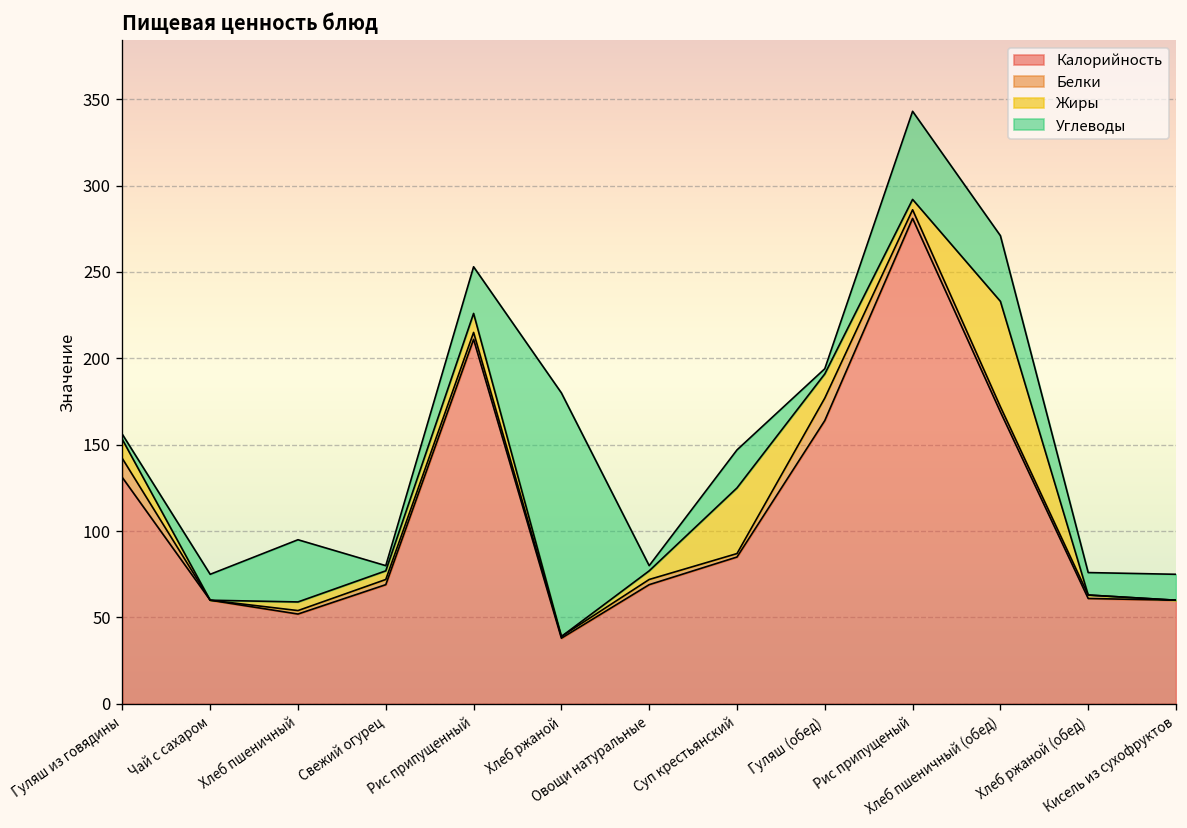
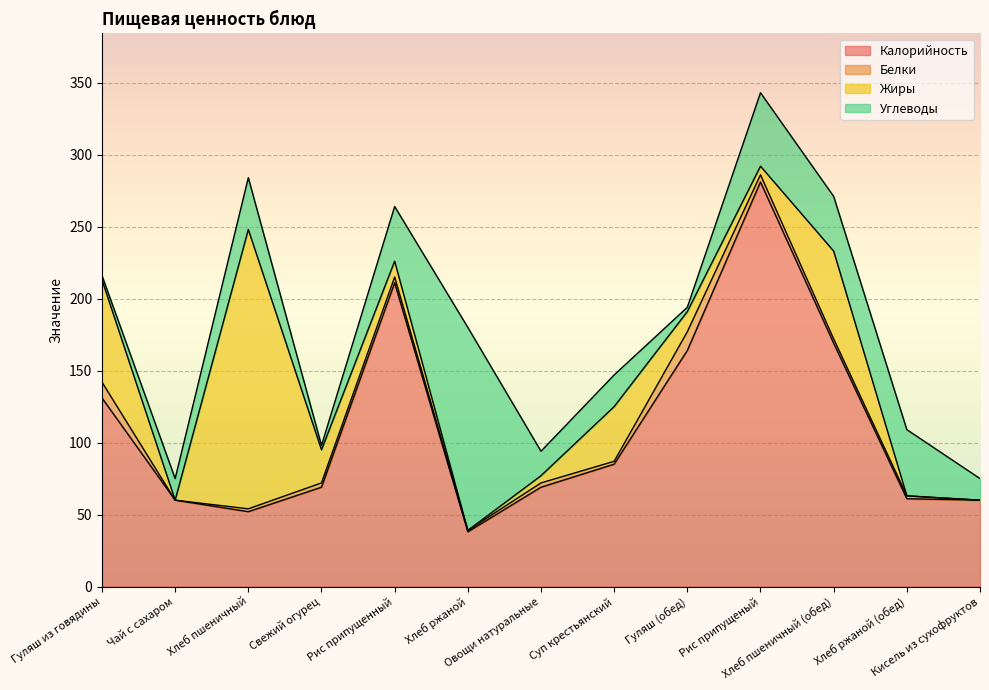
  {
    "Жиры": {
-     "Гуляш из говядины": 11,
-     "Хлеб пшеничный": 5,
-     "Свежий огурец": 5,
+     "Гуляш из говядины": 71,
+     "Хлеб пшеничный": 194,
+     "Свежий огурец": 23,
      "Рис припущенный": 11,
      "Овощи натуральные": 5,
      "Суп крестьянский": 38,
      "Гуляш (обед)": 14,
      "Рис припущеный": 6,
      "Хлеб пшеничный (обед)": 61
    },
    "Углеводы": {
      "Гуляш из говядины": 3,
      "Чай с сахаром": 15,
      "Хлеб пшеничный": 36,
      "Свежий огурец": 3,
-     "Рис припущенный": 27,
+     "Рис припущенный": 38,
      "Хлеб ржаной": 141,
-     "Овощи натуральные": 3,
+     "Овощи натуральные": 17,
      "Суп крестьянский": 22,
      "Гуляш (обед)": 3,
      "Рис припущеный": 51,
      "Хлеб пшеничный (обед)": 38,
-     "Хлеб ржаной (обед)": 13,
+     "Хлеб ржаной (обед)": 46,
      "Кисель из сухофруктов": 15
    }
  }
